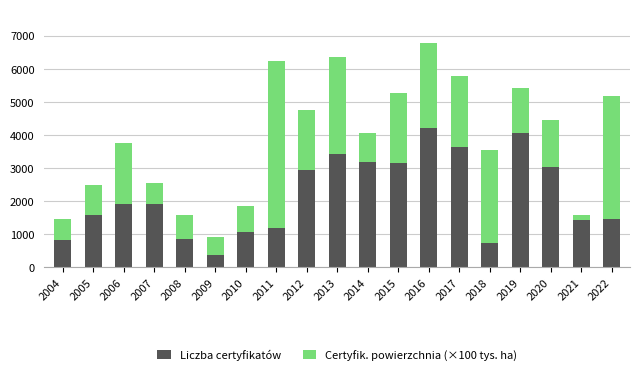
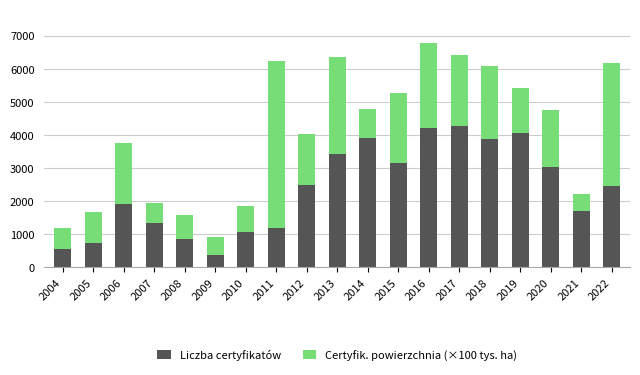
  {
    "Liczba certyfikatów": {
-     "2004": 800,
-     "2005": 1600,
+     "2004": 500,
+     "2005": 700,
      "2006": 1900,
-     "2007": 1900,
+     "2007": 1300,
      "2008": 800,
      "2009": 300,
      "2010": 1100,
      "2011": 1200,
-     "2012": 2900,
+     "2012": 2500,
      "2013": 3400,
-     "2014": 3200,
+     "2014": 3900,
      "2015": 3100,
      "2016": 4200,
-     "2017": 3600,
-     "2018": 700,
+     "2017": 4300,
+     "2018": 3900,
      "2019": 4100,
      "2020": 3000,
-     "2021": 1400,
-     "2022": 1500
+     "2021": 1700,
+     "2022": 2400
    },
    "Certyfik. powierzchnia (×100 tys. ha)": {
      "2004": 600,
      "2005": 900,
      "2006": 1900,
      "2007": 600,
      "2008": 700,
      "2009": 600,
      "2010": 800,
      "2011": 5000,
-     "2012": 1800,
+     "2012": 1500,
      "2013": 2900,
      "2014": 900,
      "2015": 2100,
      "2016": 2600,
      "2017": 2200,
-     "2018": 2800,
+     "2018": 2200,
      "2019": 1300,
-     "2020": 1400,
-     "2021": 200,
+     "2020": 1700,
+     "2021": 500,
      "2022": 3700
    }
  }
